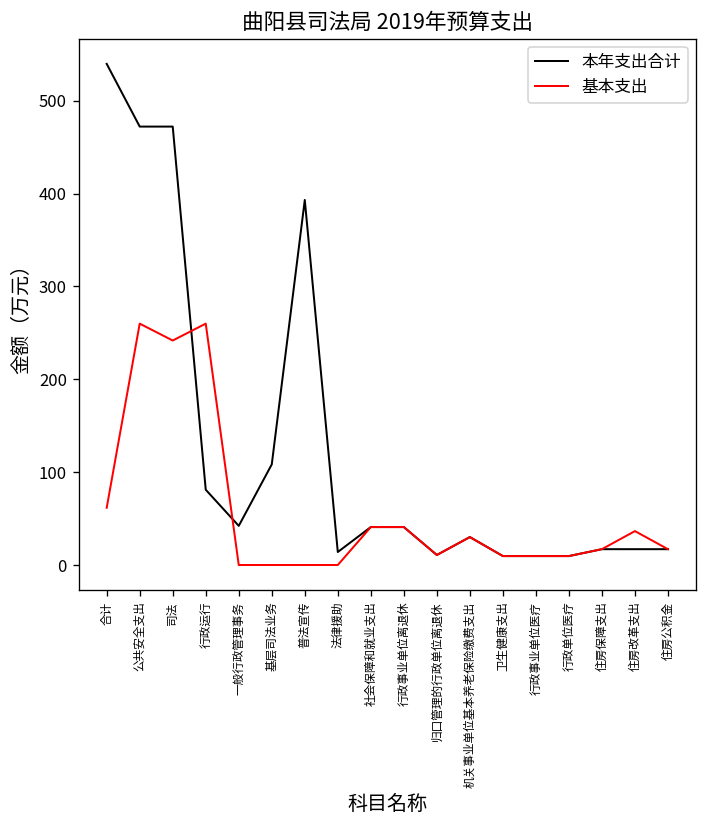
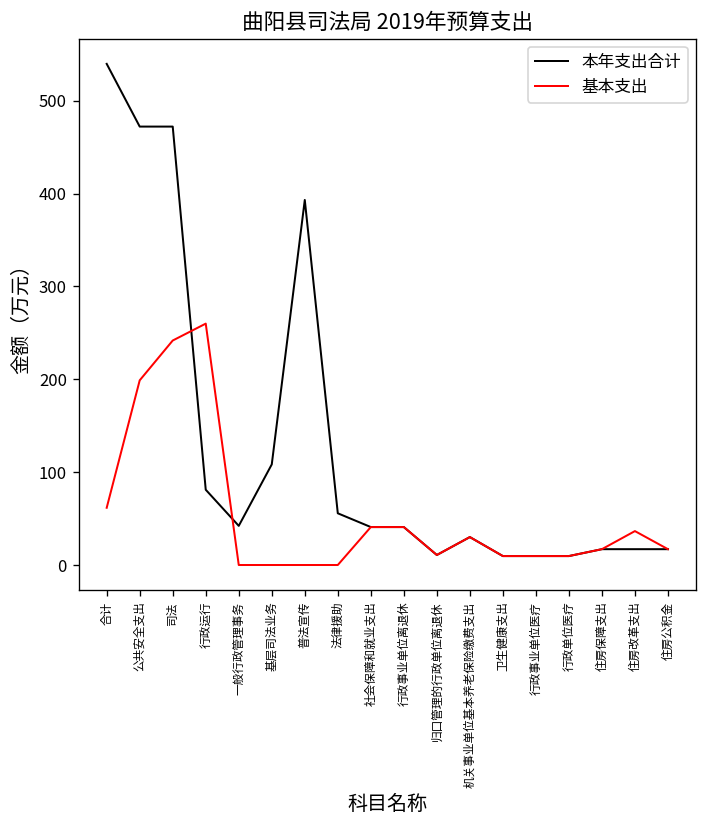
  {
    "本年支出合计": {
      "合计": 540,
      "公共安全支出": 470,
      "司法": 470,
      "行政运行": 80,
      "一般行政管理事务": 40,
      "基层司法业务": 110,
      "普法宣传": 390,
-     "法律援助": 10,
+     "法律援助": 60,
      "住房改革支出": 20
    },
    "基本支出": {
      "合计": 60,
-     "公共安全支出": 260,
+     "公共安全支出": 200,
      "司法": 240,
      "行政运行": 260,
      "一般行政管理事务": 0,
      "基层司法业务": 0,
      "普法宣传": 0,
      "法律援助": 0,
      "住房改革支出": 40
    }
  }
